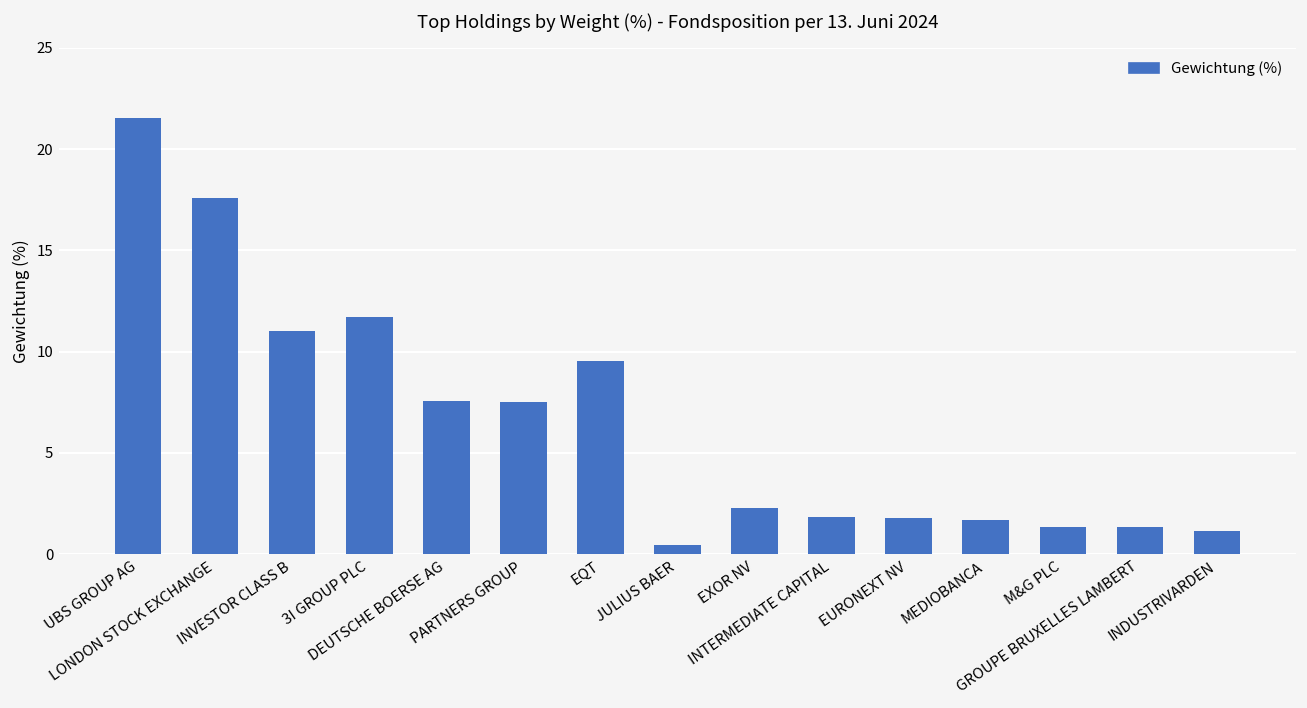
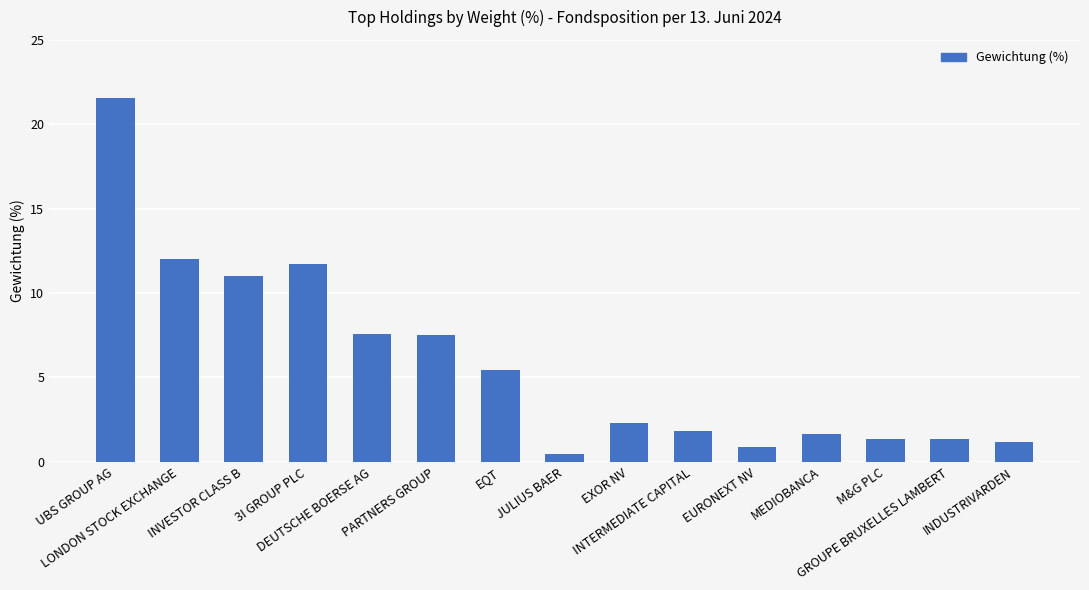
  {
    "UBS GROUP AG": 21.5,
-   "LONDON STOCK EXCHANGE": 17.6,
+   "LONDON STOCK EXCHANGE": 12.0,
    "INVESTOR CLASS B": 11.0,
    "3I GROUP PLC": 11.7,
    "DEUTSCHE BOERSE AG": 7.6,
    "PARTNERS GROUP": 7.5,
-   "EQT": 9.5,
+   "EQT": 5.5,
    "JULIUS BAER": 0.5,
    "EXOR NV": 2.3,
    "INTERMEDIATE CAPITAL": 1.9,
-   "EURONEXT NV": 1.8,
+   "EURONEXT NV": 0.9,
    "MEDIOBANCA": 1.7,
    "M&G PLC": 1.4,
    "GROUPE BRUXELLES LAMBERT": 1.3,
    "INDUSTRIVARDEN": 1.2
  }
